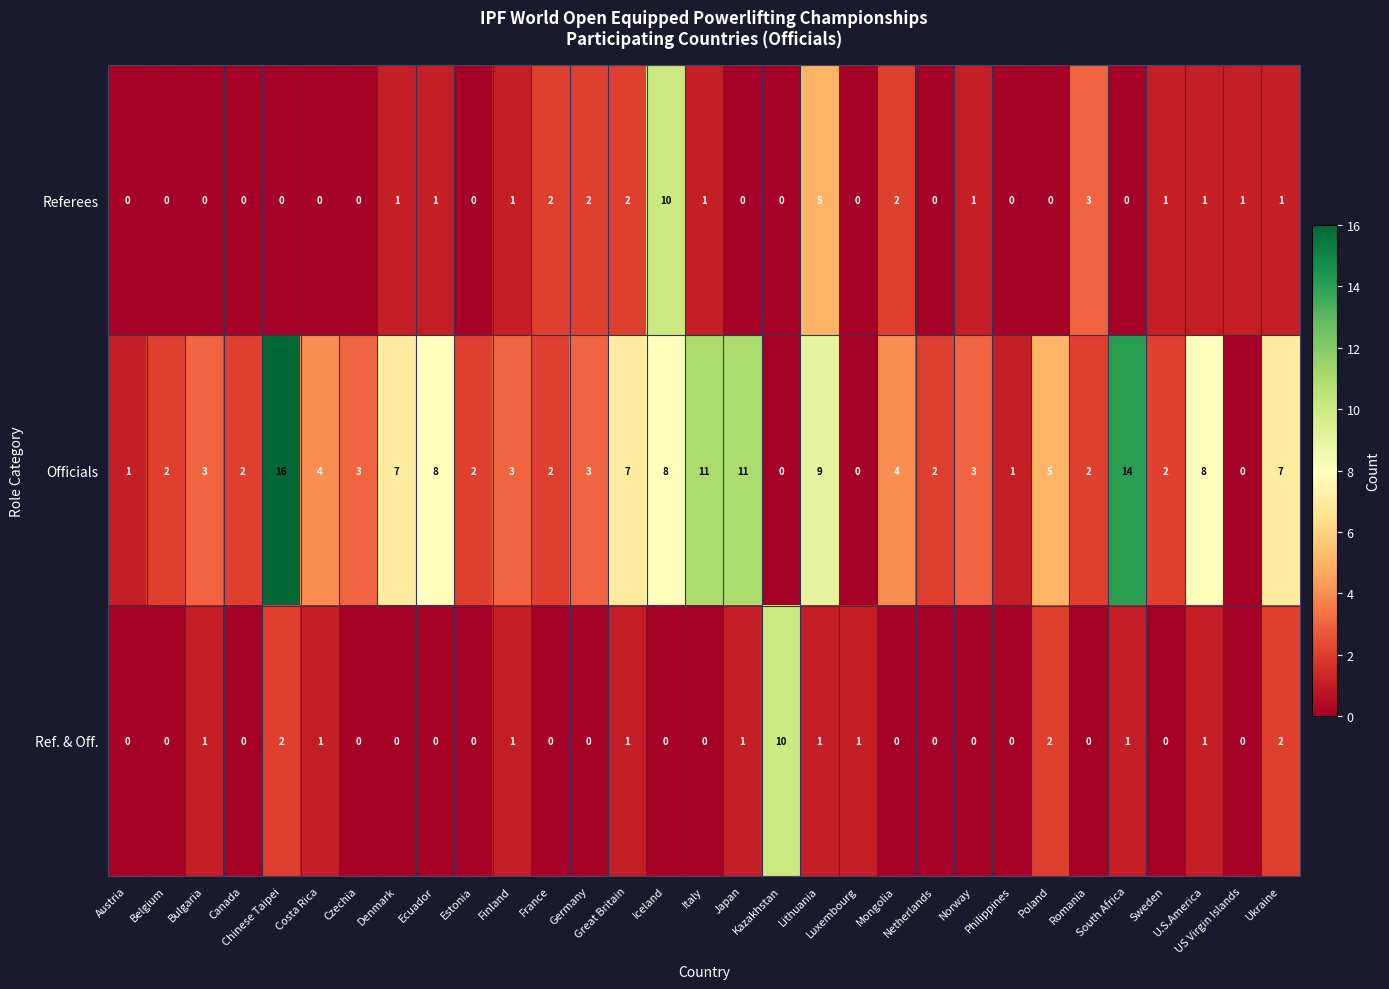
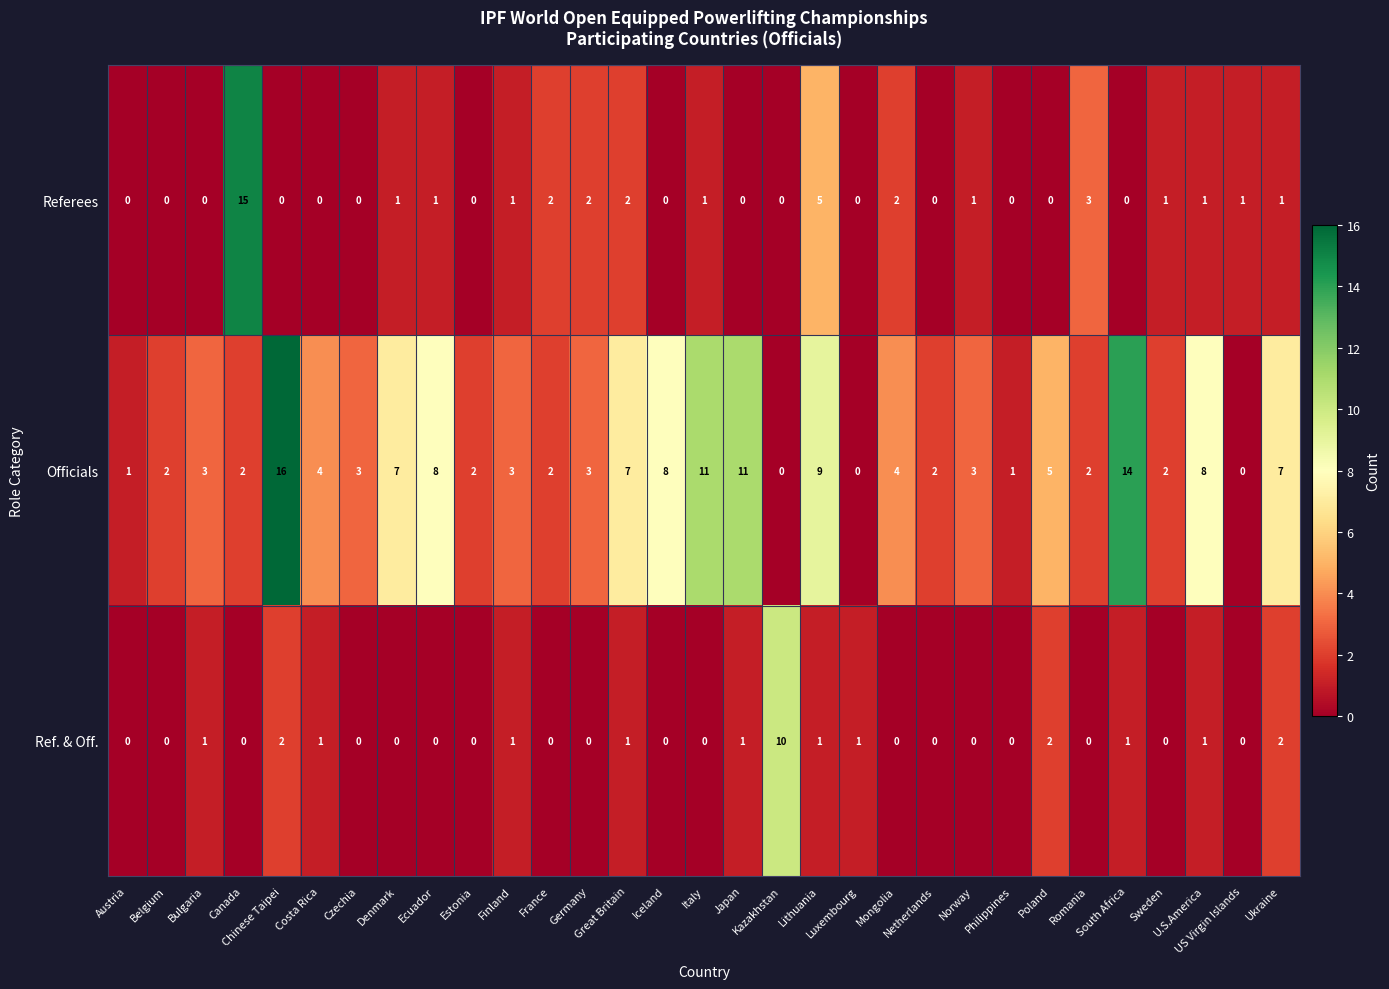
  {
    "Referees": {
      "Austria": 0,
      "Belgium": 0,
      "Bulgaria": 0,
-     "Canada": 0,
+     "Canada": 15,
      "Chinese Taipei": 0,
      "Costa Rica": 0,
      "Czechia": 0,
      "Denmark": 1,
      "Ecuador": 1,
      "Estonia": 0,
      "Finland": 1,
      "France": 2,
      "Germany": 2,
      "Great Britain": 2,
-     "Iceland": 10,
+     "Iceland": 0,
      "Italy": 1,
      "Japan": 0,
      "Kazakhstan": 0,
      "Lithuania": 5,
      "Luxembourg": 0,
      "Mongolia": 2,
      "Netherlands": 0,
      "Norway": 1,
      "Philippines": 0,
      "Poland": 0,
      "Romania": 3,
      "South Africa": 0,
      "Sweden": 1,
      "U.S.America": 1,
      "US Virgin Islands": 1,
      "Ukraine": 1
    },
    "Officials": {
      "Austria": 1,
      "Belgium": 2,
      "Bulgaria": 3,
      "Canada": 2,
      "Chinese Taipei": 16,
      "Costa Rica": 4,
      "Czechia": 3,
      "Denmark": 7,
      "Ecuador": 8,
      "Estonia": 2,
      "Finland": 3,
      "France": 2,
      "Germany": 3,
      "Great Britain": 7,
      "Iceland": 8,
      "Italy": 11,
      "Japan": 11,
      "Kazakhstan": 0,
      "Lithuania": 9,
      "Luxembourg": 0,
      "Mongolia": 4,
      "Netherlands": 2,
      "Norway": 3,
      "Philippines": 1,
      "Poland": 5,
      "Romania": 2,
      "South Africa": 14,
      "Sweden": 2,
      "U.S.America": 8,
      "US Virgin Islands": 0,
      "Ukraine": 7
    },
    "Ref. & Off.": {
      "Austria": 0,
      "Belgium": 0,
      "Bulgaria": 1,
      "Canada": 0,
      "Chinese Taipei": 2,
      "Costa Rica": 1,
      "Czechia": 0,
      "Denmark": 0,
      "Ecuador": 0,
      "Estonia": 0,
      "Finland": 1,
      "France": 0,
      "Germany": 0,
      "Great Britain": 1,
      "Iceland": 0,
      "Italy": 0,
      "Japan": 1,
      "Kazakhstan": 10,
      "Lithuania": 1,
      "Luxembourg": 1,
      "Mongolia": 0,
      "Netherlands": 0,
      "Norway": 0,
      "Philippines": 0,
      "Poland": 2,
      "Romania": 0,
      "South Africa": 1,
      "Sweden": 0,
      "U.S.America": 1,
      "US Virgin Islands": 0,
      "Ukraine": 2
    }
  }
